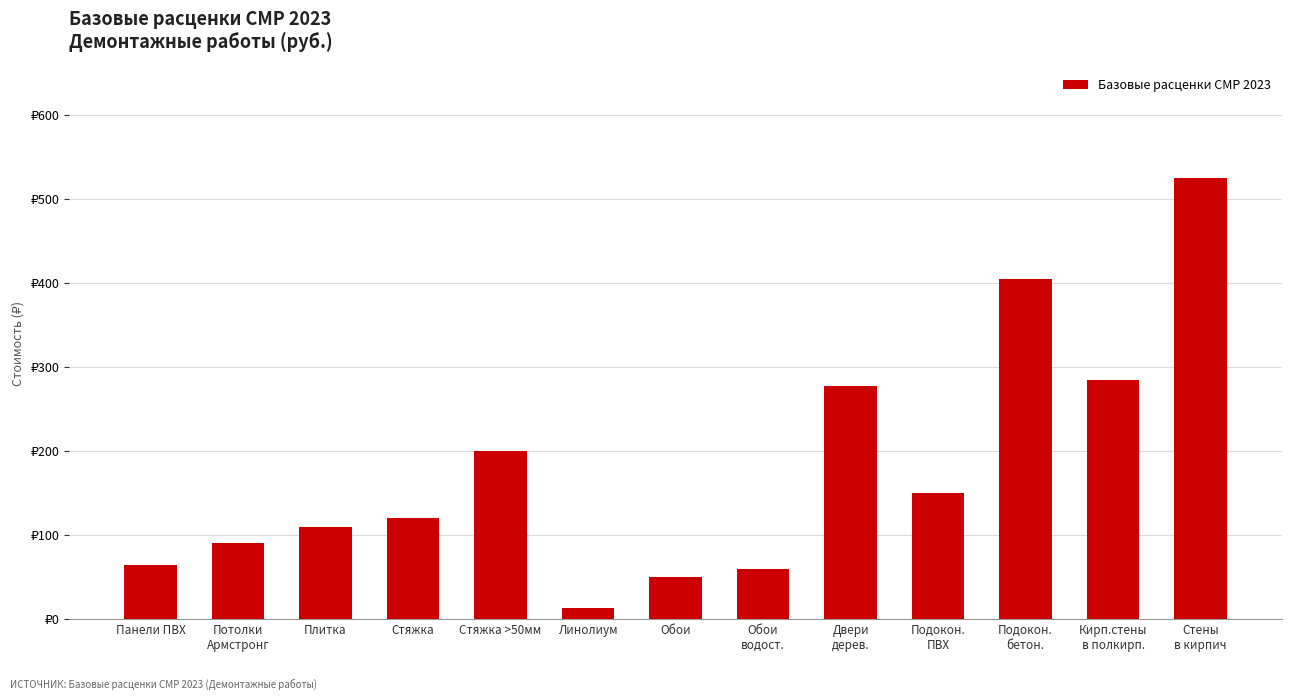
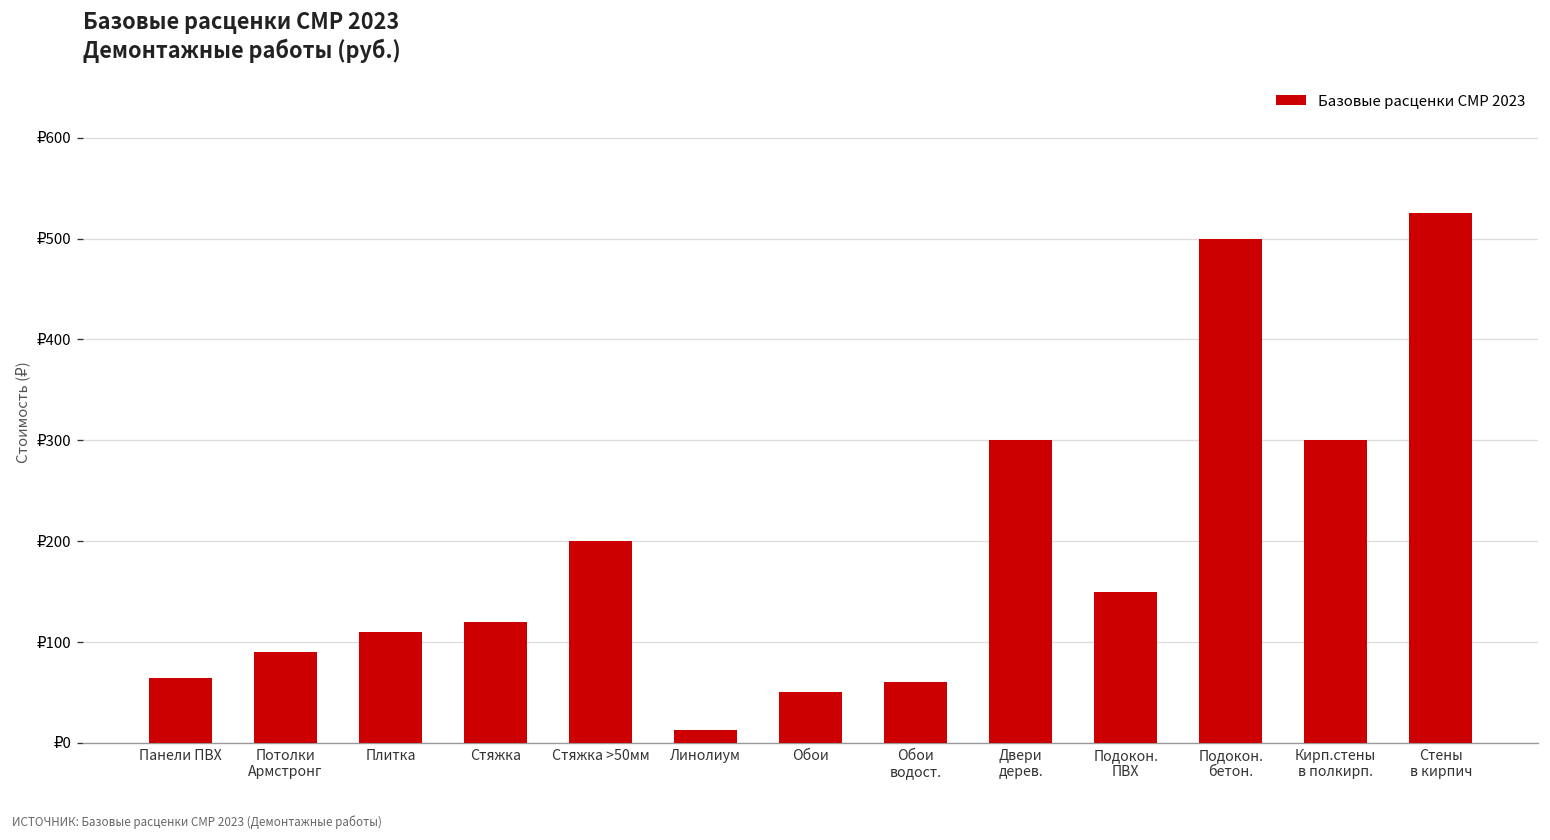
  {
    "Панели ПВХ": "₽60",
    "Потолки Армстронг": "₽90",
    "Плитка": "₽110",
    "Стяжка": "₽120",
    "Стяжка >50мм": "₽200",
    "Линолиум": "₽10",
    "Обои": "₽50",
    "Обои водост.": "₽60",
-   "Двери дерев.": "₽280",
+   "Двери дерев.": "₽300",
    "Подокон. ПВХ": "₽150",
-   "Подокон. бетон.": "₽400",
-   "Кирп.стены в полкирп.": "₽280",
+   "Подокон. бетон.": "₽500",
+   "Кирп.стены в полкирп.": "₽300",
    "Стены в кирпич": "₽530"
  }
